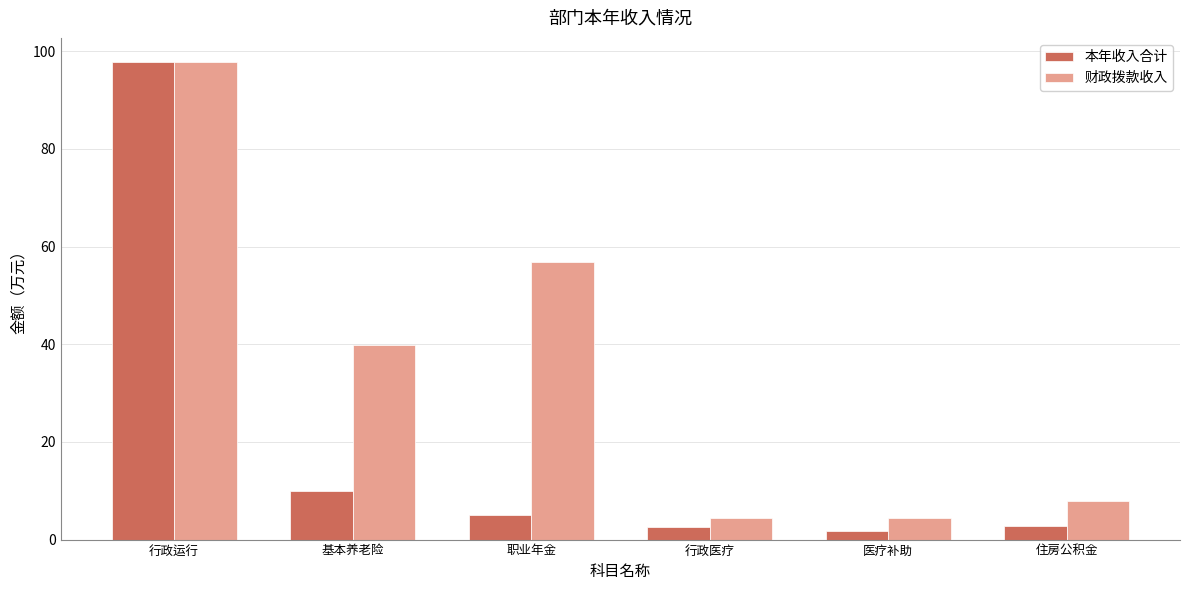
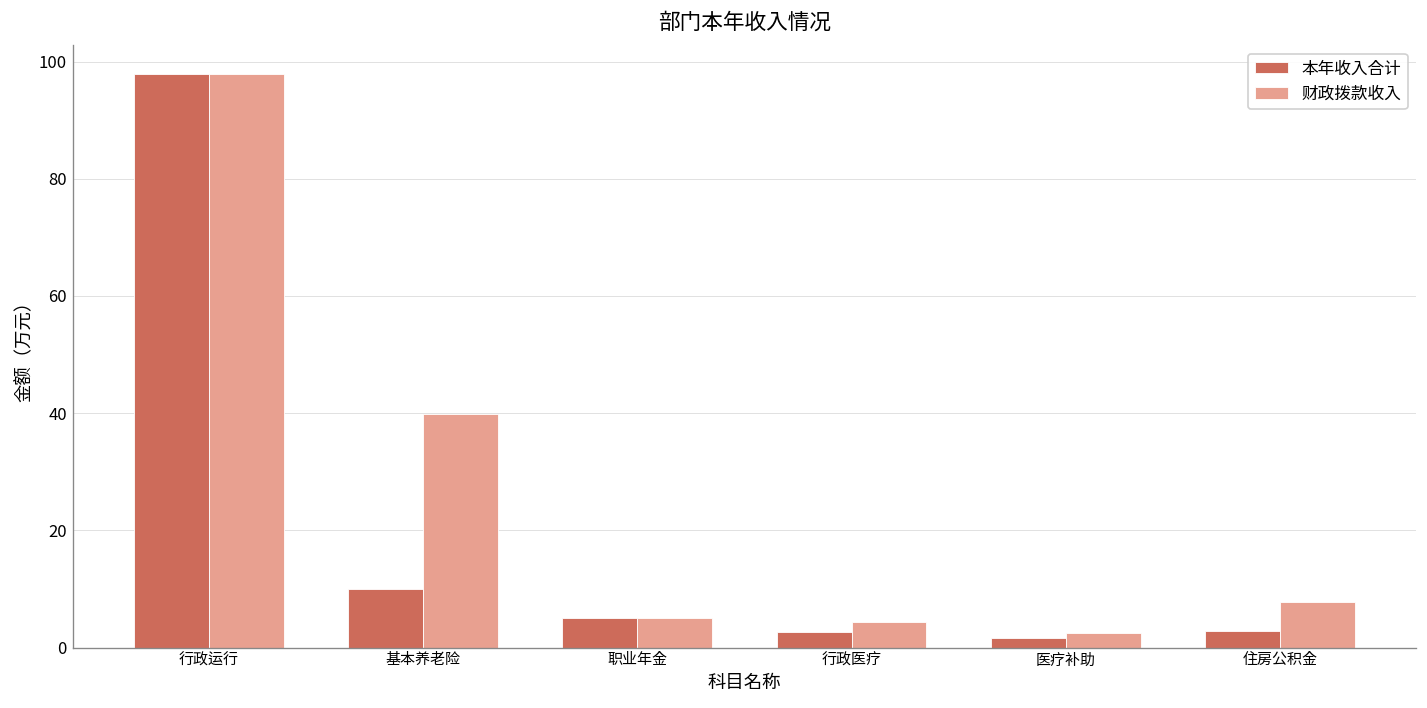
  {
    "本年收入合计": {
      "行政运行": 98,
      "基本养老险": 10,
      "职业年金": 5,
      "行政医疗": 3,
      "医疗补助": 2,
      "住房公积金": 3
    },
    "财政拨款收入": {
      "行政运行": 98,
      "基本养老险": 40,
-     "职业年金": 57,
+     "职业年金": 5,
      "行政医疗": 4,
-     "医疗补助": 4,
+     "医疗补助": 2,
      "住房公积金": 8
    }
  }
